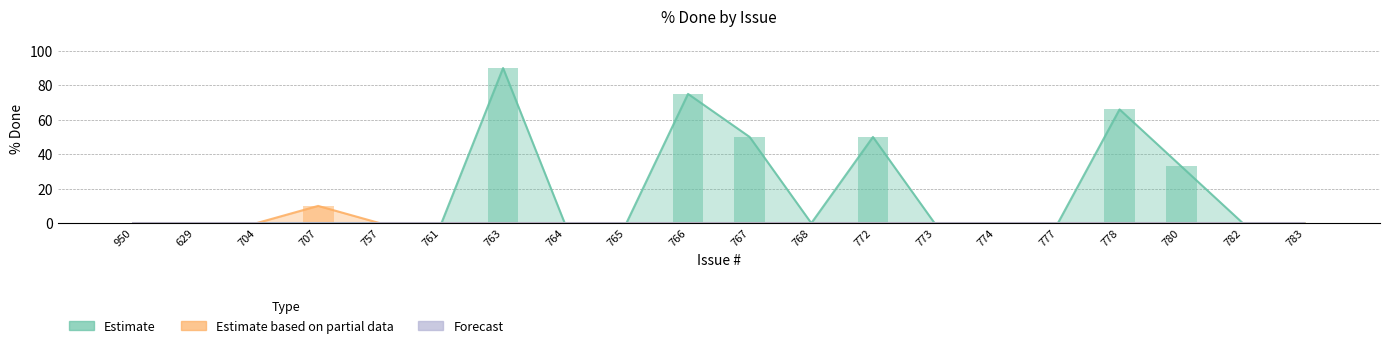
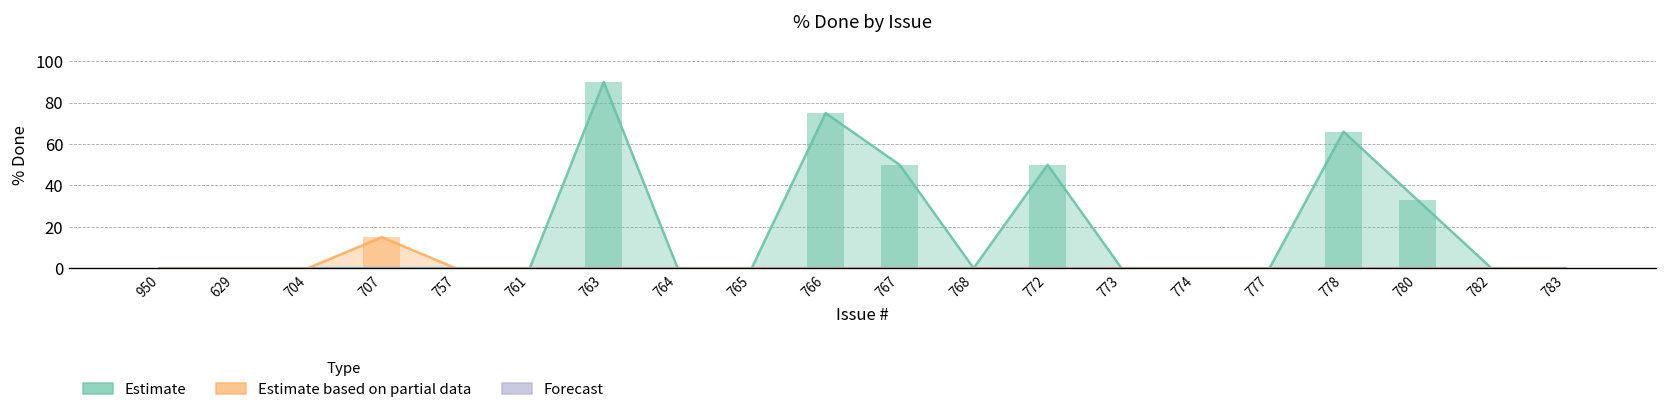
  {
    "Estimate based on partial data": {
      "950": 0,
      "629": 0,
      "704": 0,
-     "707": 10,
+     "707": 15,
      "757": 0,
      "761": 0,
      "763": 0,
      "764": 0,
      "765": 0,
      "766": 0,
      "767": 0,
      "768": 0,
      "772": 0,
      "773": 0,
      "774": 0,
      "777": 0,
      "778": 0,
      "780": 0,
      "782": 0,
      "783": 0
    }
  }
